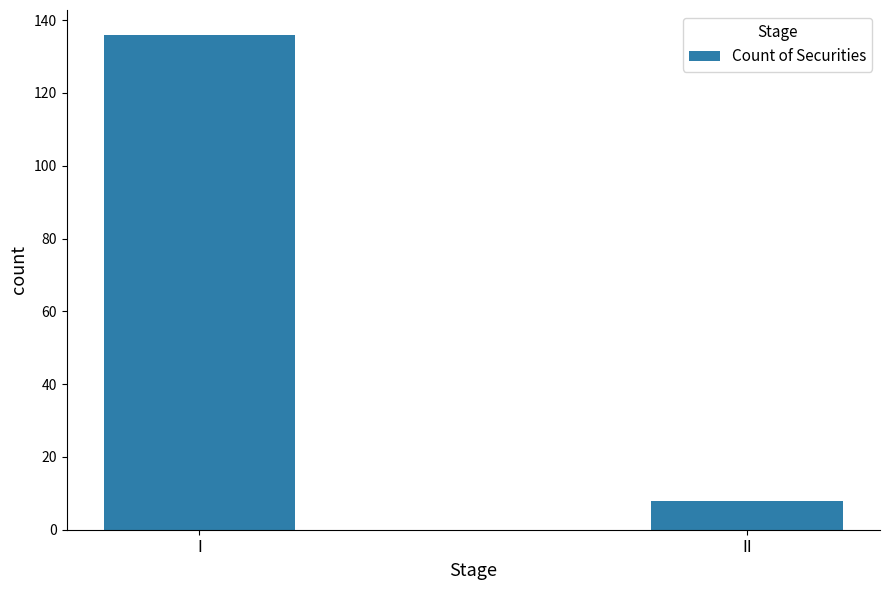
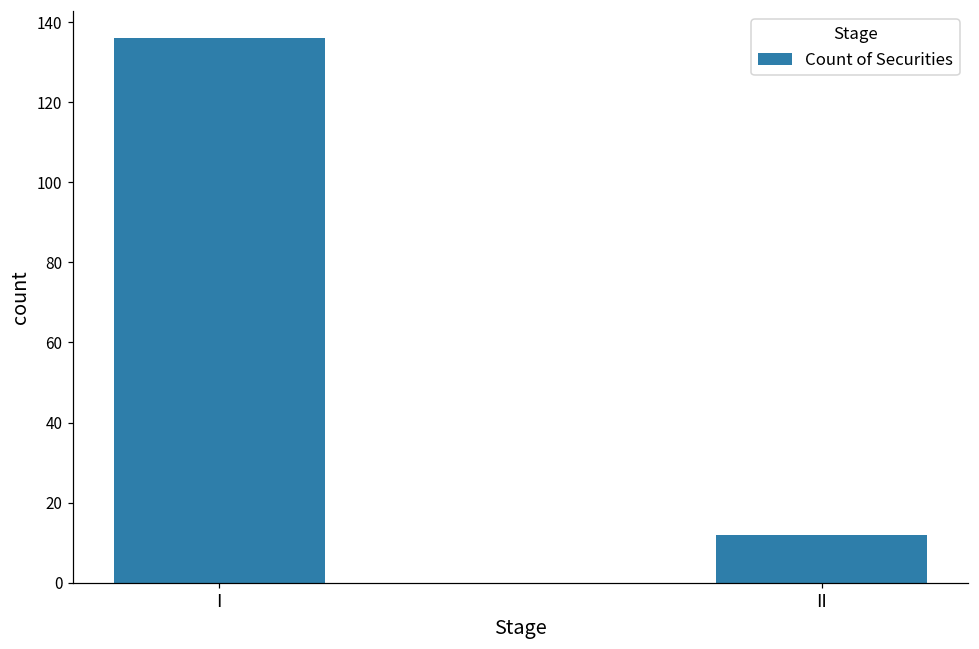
  {
    "I": 136,
-   "II": 8
+   "II": 12
  }
